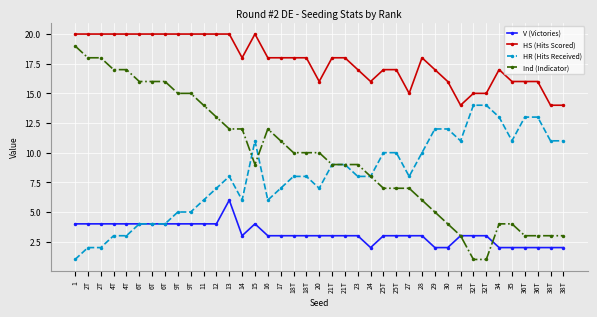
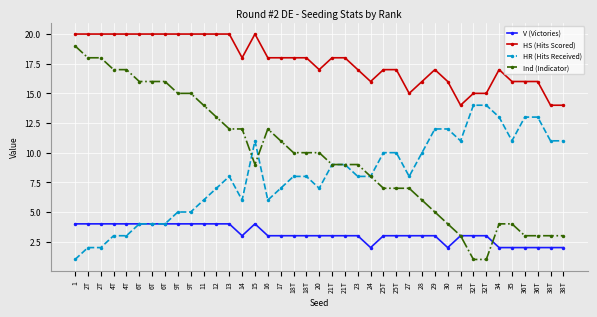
  {
    "V (Victories)": {
      "1": 4,
      "11": 4,
      "12": 4,
-     "13": 6,
+     "13": 4,
      "14": 3,
      "15": 4,
      "16": 3,
      "17": 3,
      "20": 3,
      "23": 3,
      "24": 2,
      "27": 3,
      "28": 3,
-     "29": 2,
+     "29": 3,
      "30": 2,
      "34": 2,
      "35": 2
    },
    "HS (Hits Scored)": {
      "1": 20,
      "11": 20,
      "12": 20,
      "13": 20,
      "14": 18,
      "15": 20,
      "16": 18,
      "17": 18,
-     "20": 16,
+     "20": 17,
      "23": 17,
      "24": 16,
      "27": 15,
-     "28": 18,
+     "28": 16,
      "29": 17,
      "30": 16,
      "31": 14,
      "34": 17,
      "35": 16
    },
    "HR (Hits Received)": {
      "1": 1,
      "11": 6,
      "12": 7,
      "13": 8,
      "14": 6,
      "15": 11,
      "16": 6,
      "17": 7,
      "20": 7,
      "23": 8,
      "27": 8,
      "28": 10,
      "29": 12,
      "30": 12,
      "31": 11,
      "34": 13,
      "35": 11
    },
    "Ind (Indicator)": {
      "1": 19,
      "11": 14,
      "12": 13,
      "13": 12,
      "14": 12,
      "15": 9,
      "16": 12,
      "17": 11,
      "20": 10,
      "23": 9,
      "27": 7,
      "28": 6,
      "29": 5,
      "30": 4,
      "34": 4,
      "35": 4
    }
  }
